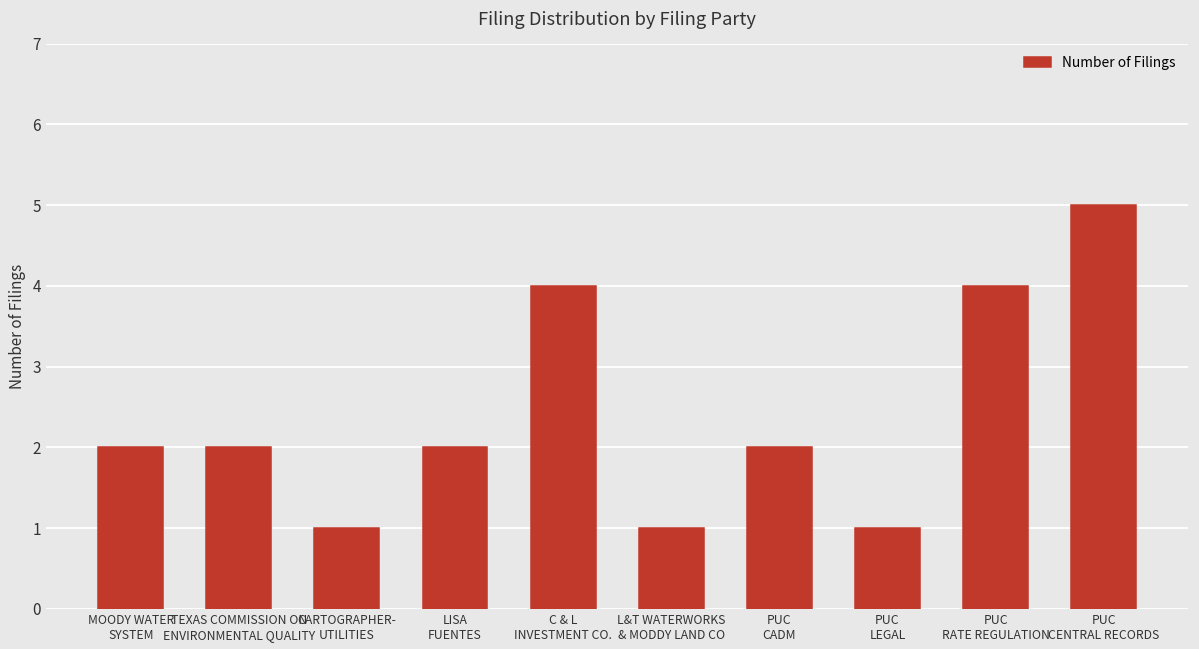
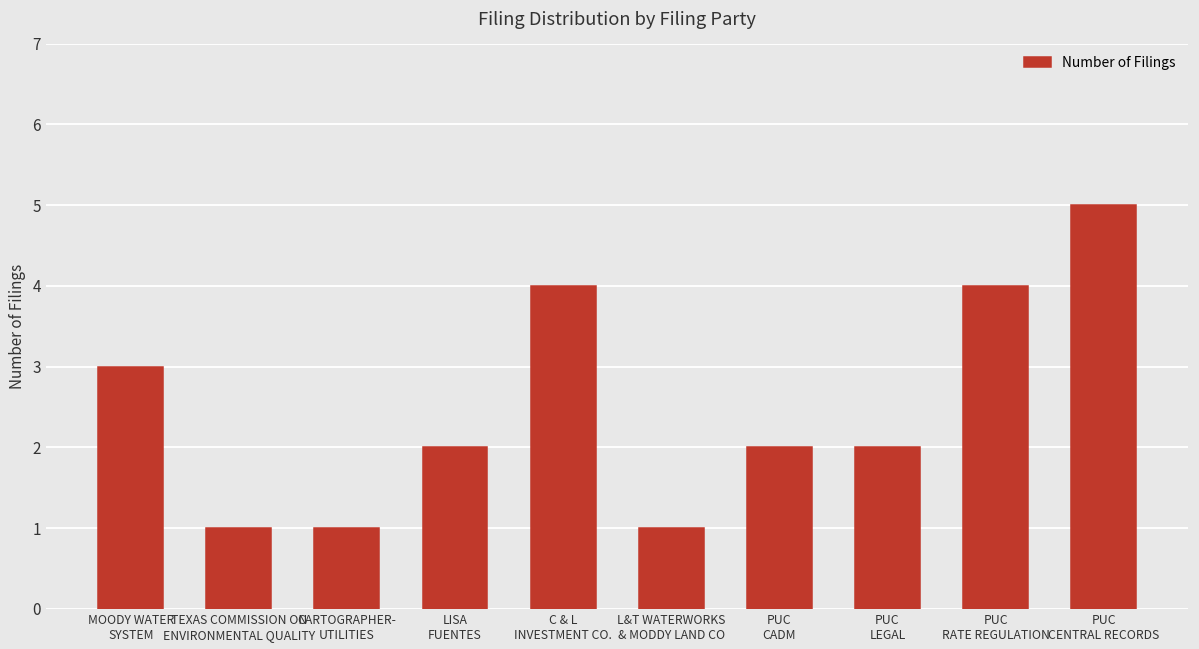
  {
-   "MOODY WATER SYSTEM": 2,
-   "TEXAS COMMISSION ON ENVIRONMENTAL QUALITY": 2,
+   "MOODY WATER SYSTEM": 3,
+   "TEXAS COMMISSION ON ENVIRONMENTAL QUALITY": 1,
    "LISA FUENTES": 2,
    "C & L INVESTMENT CO.": 4,
    "L&T WATERWORKS & MODDY LAND CO": 1,
    "PUC CADM": 2,
-   "PUC LEGAL": 1,
+   "PUC LEGAL": 2,
    "PUC RATE REGULATION": 4,
    "PUC CENTRAL RECORDS": 5
  }
